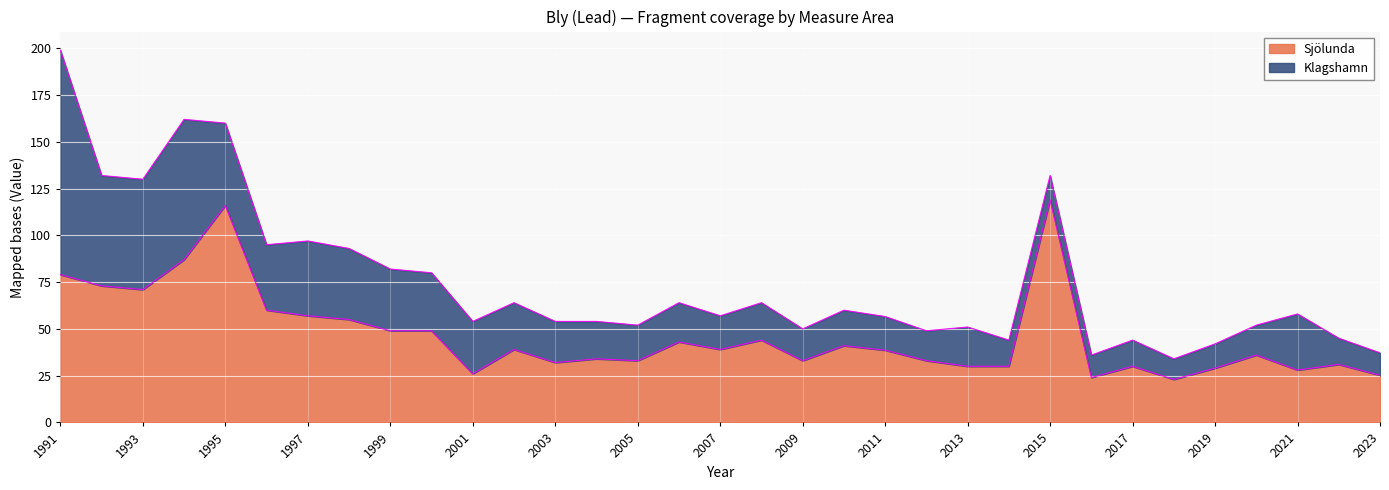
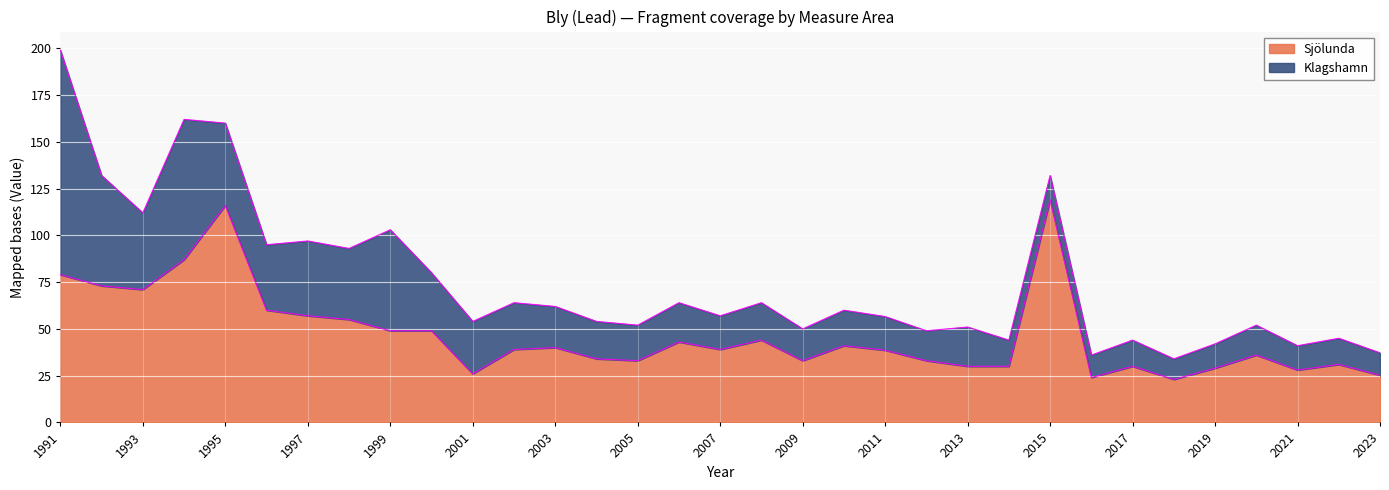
  {
    "Sjölunda": {
      "1991": 79,
      "1993": 71,
      "1995": 116,
      "1997": 57,
      "1999": 49,
      "2001": 26,
-     "2003": 32,
+     "2003": 40,
      "2005": 33,
      "2007": 39,
      "2009": 33,
      "2011": 39,
      "2013": 30,
      "2015": 119,
      "2017": 30,
      "2019": 29,
      "2021": 28,
      "2023": 25
    },
    "Klagshamn": {
      "1991": 120,
-     "1993": 59,
+     "1993": 41,
      "1995": 44,
      "1997": 40,
-     "1999": 33,
+     "1999": 54,
      "2001": 28,
      "2003": 22,
      "2005": 19,
      "2007": 18,
      "2009": 17,
      "2011": 18,
      "2013": 21,
      "2015": 13,
      "2017": 14,
      "2019": 13,
-     "2021": 30,
+     "2021": 13,
      "2023": 12
    }
  }
